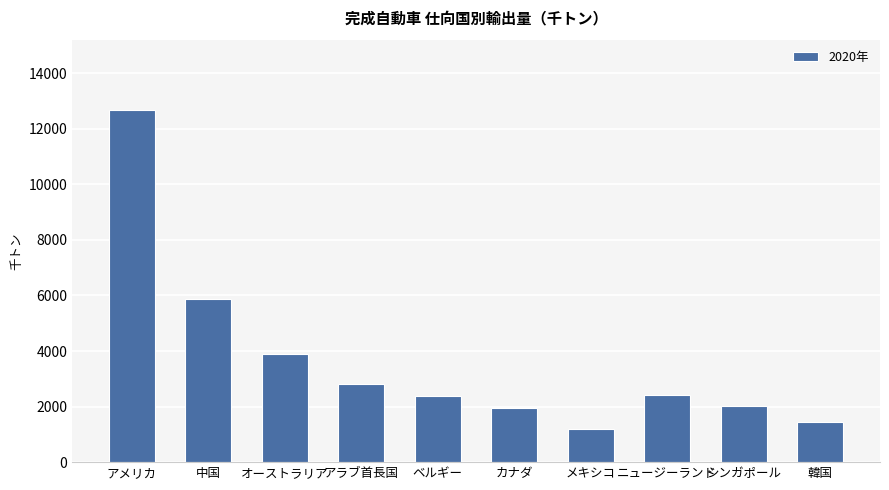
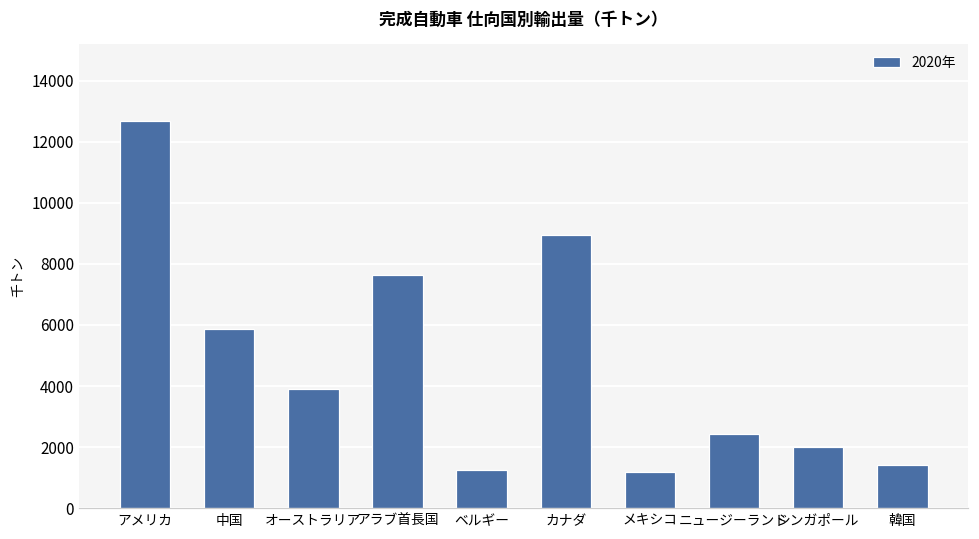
  {
    "アメリカ": 12700,
    "中国": 5900,
    "オーストラリア": 3900,
-   "アラブ首長国": 2800,
-   "ベルギー": 2400,
-   "カナダ": 2000,
+   "アラブ首長国": 7600,
+   "ベルギー": 1200,
+   "カナダ": 8900,
    "メキシコ": 1200,
    "ニュージーランド": 2400,
    "シンガポール": 2000,
    "韓国": 1400
  }
